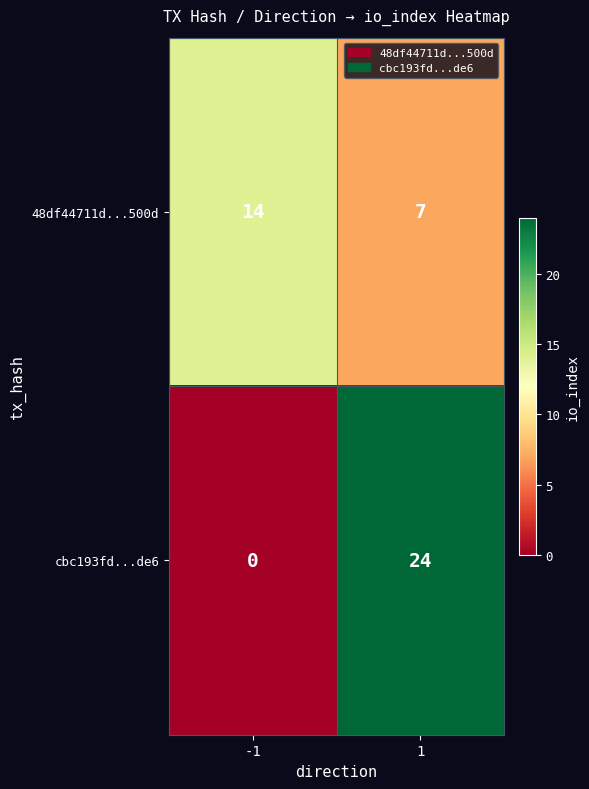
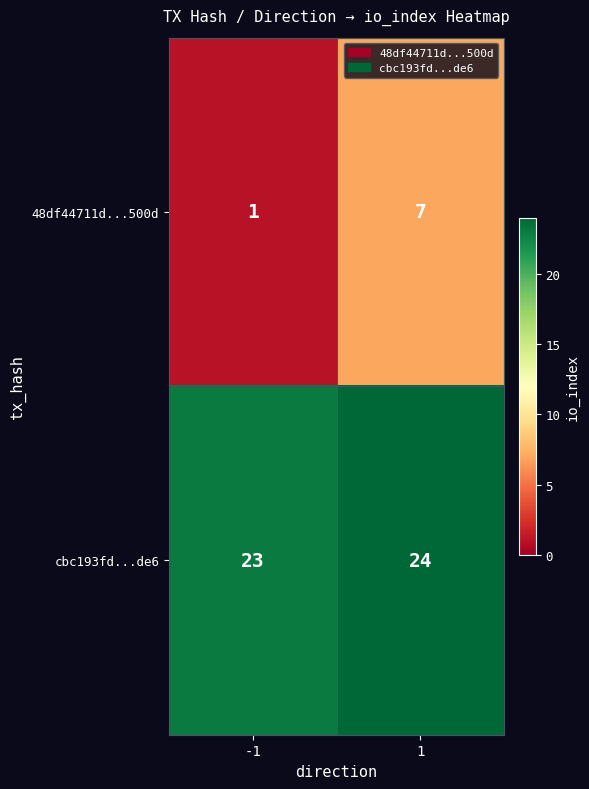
  {
    "48df44711d...500d": {
-     "-1": 14,
+     "-1": 1,
      "1": 7
    },
    "cbc193fd...de6": {
-     "-1": 0,
+     "-1": 23,
      "1": 24
    }
  }
